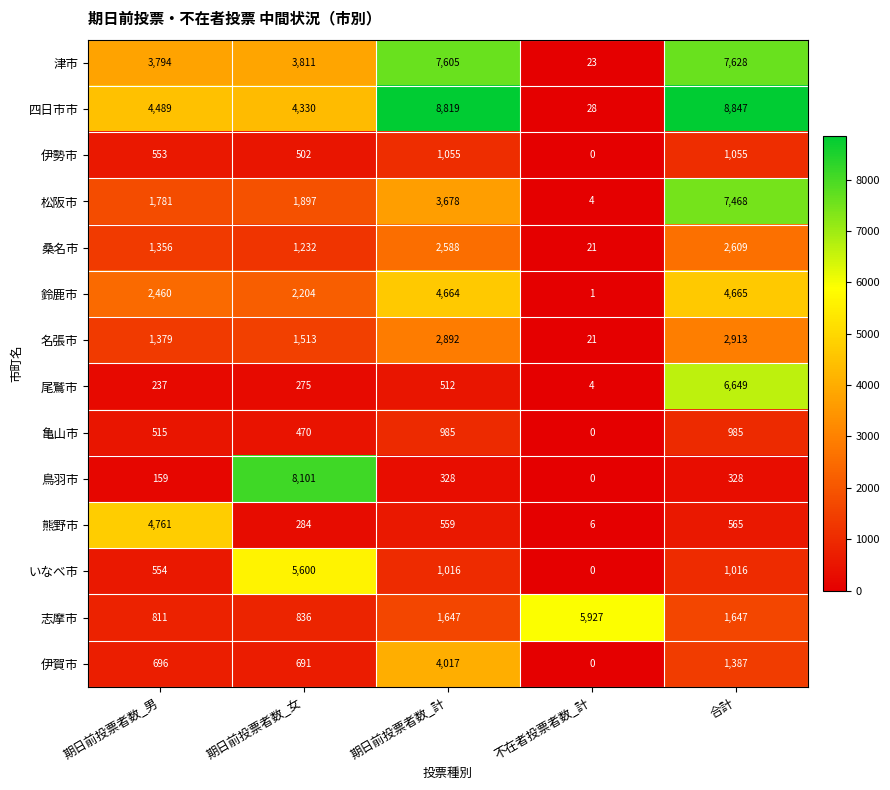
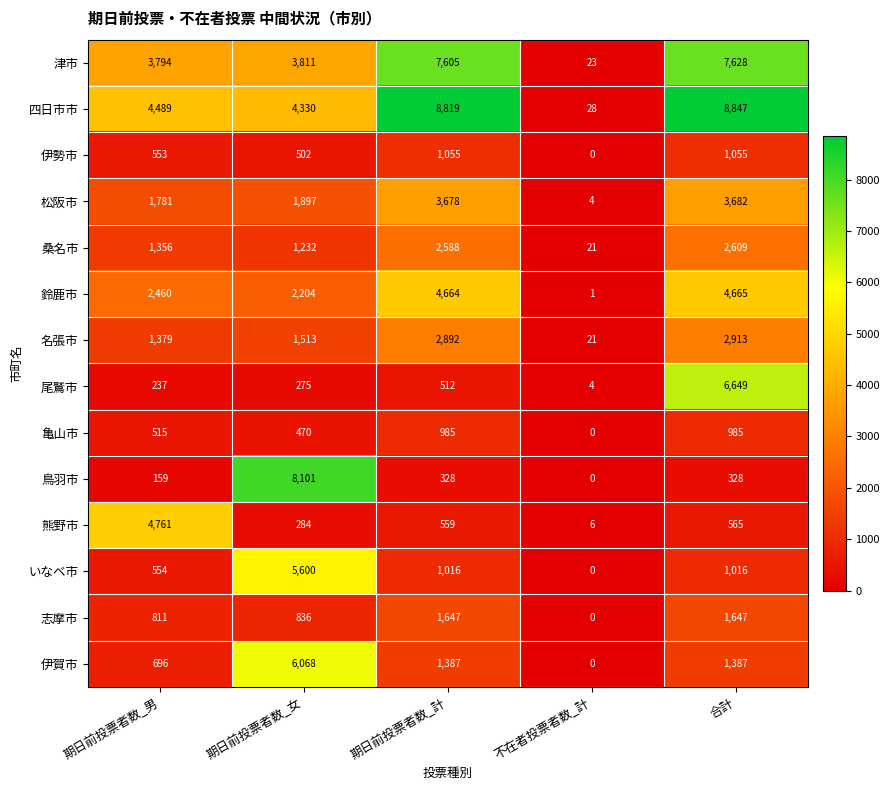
  {
    "津市": {
      "期日前投票者数_男": "3,794",
      "期日前投票者数_女": "3,811",
      "期日前投票者数_計": "7,605",
      "不在者投票者数_計": "23",
      "合計": "7,628"
    },
    "四日市市": {
      "期日前投票者数_男": "4,489",
      "期日前投票者数_女": "4,330",
      "期日前投票者数_計": "8,819",
      "不在者投票者数_計": "28",
      "合計": "8,847"
    },
    "伊勢市": {
      "期日前投票者数_男": "553",
      "期日前投票者数_女": "502",
      "期日前投票者数_計": "1,055",
      "不在者投票者数_計": "0",
      "合計": "1,055"
    },
    "松阪市": {
      "期日前投票者数_男": "1,781",
      "期日前投票者数_女": "1,897",
      "期日前投票者数_計": "3,678",
      "不在者投票者数_計": "4",
-     "合計": "7,468"
+     "合計": "3,682"
    },
    "桑名市": {
      "期日前投票者数_男": "1,356",
      "期日前投票者数_女": "1,232",
      "期日前投票者数_計": "2,588",
      "不在者投票者数_計": "21",
      "合計": "2,609"
    },
    "鈴鹿市": {
      "期日前投票者数_男": "2,460",
      "期日前投票者数_女": "2,204",
      "期日前投票者数_計": "4,664",
      "不在者投票者数_計": "1",
      "合計": "4,665"
    },
    "名張市": {
      "期日前投票者数_男": "1,379",
      "期日前投票者数_女": "1,513",
      "期日前投票者数_計": "2,892",
      "不在者投票者数_計": "21",
      "合計": "2,913"
    },
    "尾鷲市": {
      "期日前投票者数_男": "237",
      "期日前投票者数_女": "275",
      "期日前投票者数_計": "512",
      "不在者投票者数_計": "4",
      "合計": "6,649"
    },
    "亀山市": {
      "期日前投票者数_男": "515",
      "期日前投票者数_女": "470",
      "期日前投票者数_計": "985",
      "不在者投票者数_計": "0",
      "合計": "985"
    },
    "鳥羽市": {
      "期日前投票者数_男": "159",
      "期日前投票者数_女": "8,101",
      "期日前投票者数_計": "328",
      "不在者投票者数_計": "0",
      "合計": "328"
    },
    "熊野市": {
      "期日前投票者数_男": "4,761",
      "期日前投票者数_女": "284",
      "期日前投票者数_計": "559",
      "不在者投票者数_計": "6",
      "合計": "565"
    },
    "いなべ市": {
      "期日前投票者数_男": "554",
      "期日前投票者数_女": "5,600",
      "期日前投票者数_計": "1,016",
      "不在者投票者数_計": "0",
      "合計": "1,016"
    },
    "志摩市": {
      "期日前投票者数_男": "811",
      "期日前投票者数_女": "836",
      "期日前投票者数_計": "1,647",
-     "不在者投票者数_計": "5,927",
+     "不在者投票者数_計": "0",
      "合計": "1,647"
    },
    "伊賀市": {
      "期日前投票者数_男": "696",
-     "期日前投票者数_女": "691",
-     "期日前投票者数_計": "4,017",
+     "期日前投票者数_女": "6,068",
+     "期日前投票者数_計": "1,387",
      "不在者投票者数_計": "0",
      "合計": "1,387"
    }
  }
